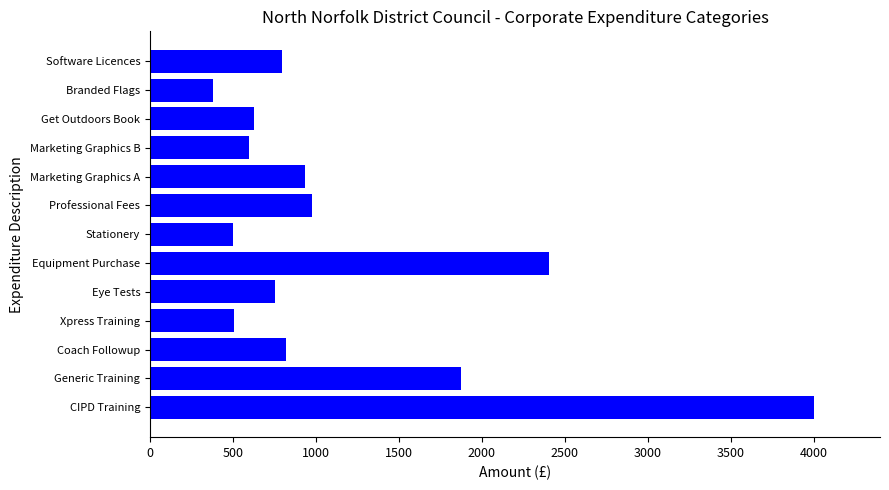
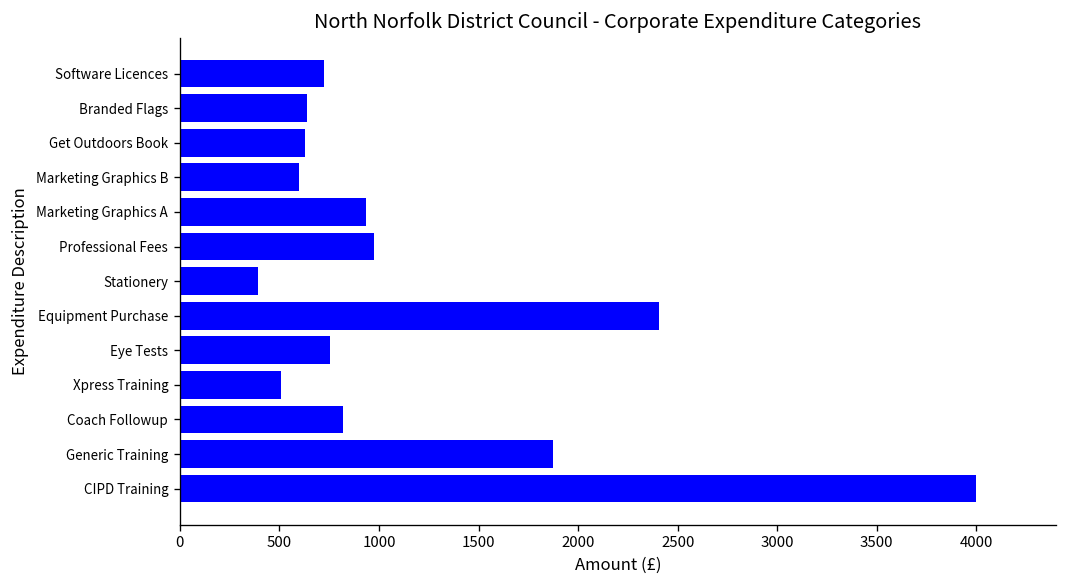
  {
-   "Software Licences": 800,
-   "Branded Flags": 380,
+   "Software Licences": 720,
+   "Branded Flags": 640,
    "Get Outdoors Book": 630,
    "Marketing Graphics B": 600,
    "Marketing Graphics A": 940,
    "Professional Fees": 980,
-   "Stationery": 500,
+   "Stationery": 390,
    "Equipment Purchase": 2410,
    "Eye Tests": 750,
    "Xpress Training": 510,
    "Coach Followup": 820,
    "Generic Training": 1880,
    "CIPD Training": 4000
  }
